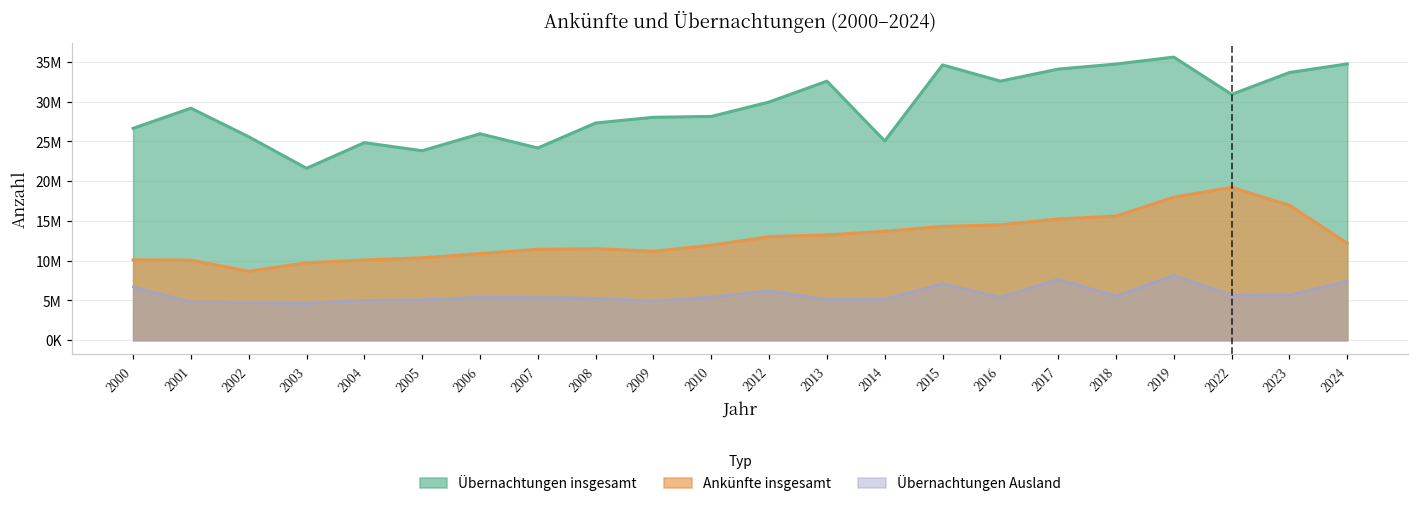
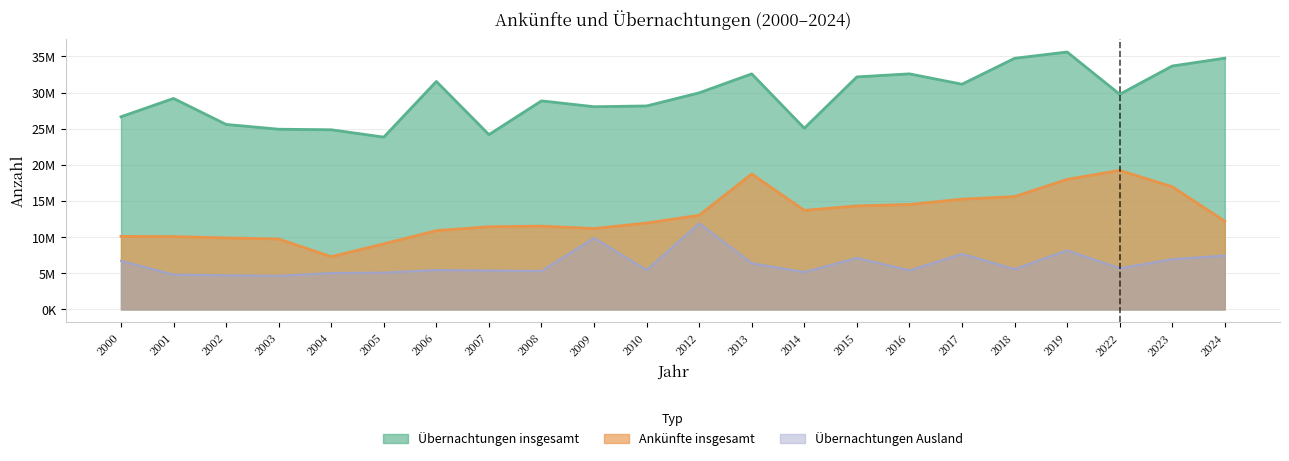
  {
    "Übernachtungen insgesamt": {
      "2000": 27000000,
      "2001": 29000000,
      "2002": 26000000,
-     "2003": 22000000,
+     "2003": 25000000,
      "2004": 25000000,
      "2005": 24000000,
-     "2006": 26000000,
+     "2006": 32000000,
      "2007": 24000000,
-     "2008": 27000000,
+     "2008": 29000000,
      "2009": 28000000,
      "2010": 28000000,
      "2012": 30000000,
      "2013": 33000000,
      "2014": 25000000,
-     "2015": 35000000,
+     "2015": 32000000,
      "2016": 33000000,
-     "2017": 34000000,
+     "2017": 31000000,
      "2018": 35000000,
      "2019": 36000000,
-     "2022": 31000000,
+     "2022": 30000000,
      "2023": 34000000,
      "2024": 35000000
    },
    "Ankünfte insgesamt": {
      "2000": 10000000,
      "2001": 10000000,
-     "2002": 9000000,
+     "2002": 10000000,
      "2003": 10000000,
-     "2004": 10000000,
-     "2005": 10000000,
+     "2004": 7000000,
+     "2005": 9000000,
      "2006": 11000000,
      "2007": 11000000,
      "2008": 12000000,
      "2009": 11000000,
      "2010": 12000000,
      "2012": 13000000,
-     "2013": 13000000,
+     "2013": 19000000,
      "2014": 14000000,
      "2015": 14000000,
      "2016": 15000000,
      "2017": 15000000,
      "2018": 16000000,
      "2019": 18000000,
      "2022": 19000000,
      "2023": 17000000,
      "2024": 12000000
    },
    "Übernachtungen Ausland": {
      "2000": 7000000,
      "2001": 5000000,
      "2002": 5000000,
      "2003": 5000000,
      "2004": 5000000,
      "2005": 5000000,
      "2006": 5000000,
      "2007": 5000000,
      "2008": 5000000,
-     "2009": 5000000,
+     "2009": 10000000,
      "2010": 5000000,
-     "2012": 6000000,
-     "2013": 5000000,
+     "2012": 12000000,
+     "2013": 6000000,
      "2014": 5000000,
      "2015": 7000000,
      "2016": 5000000,
      "2017": 8000000,
      "2018": 6000000,
      "2019": 8000000,
      "2022": 6000000,
-     "2023": 6000000,
+     "2023": 7000000,
      "2024": 7000000
    }
  }
